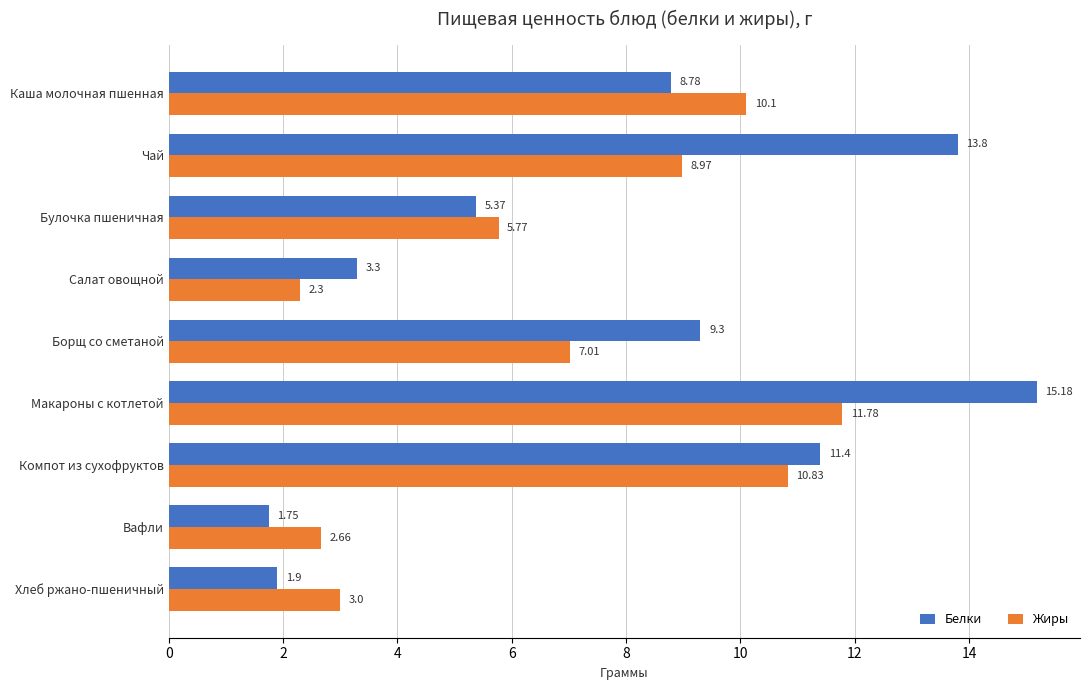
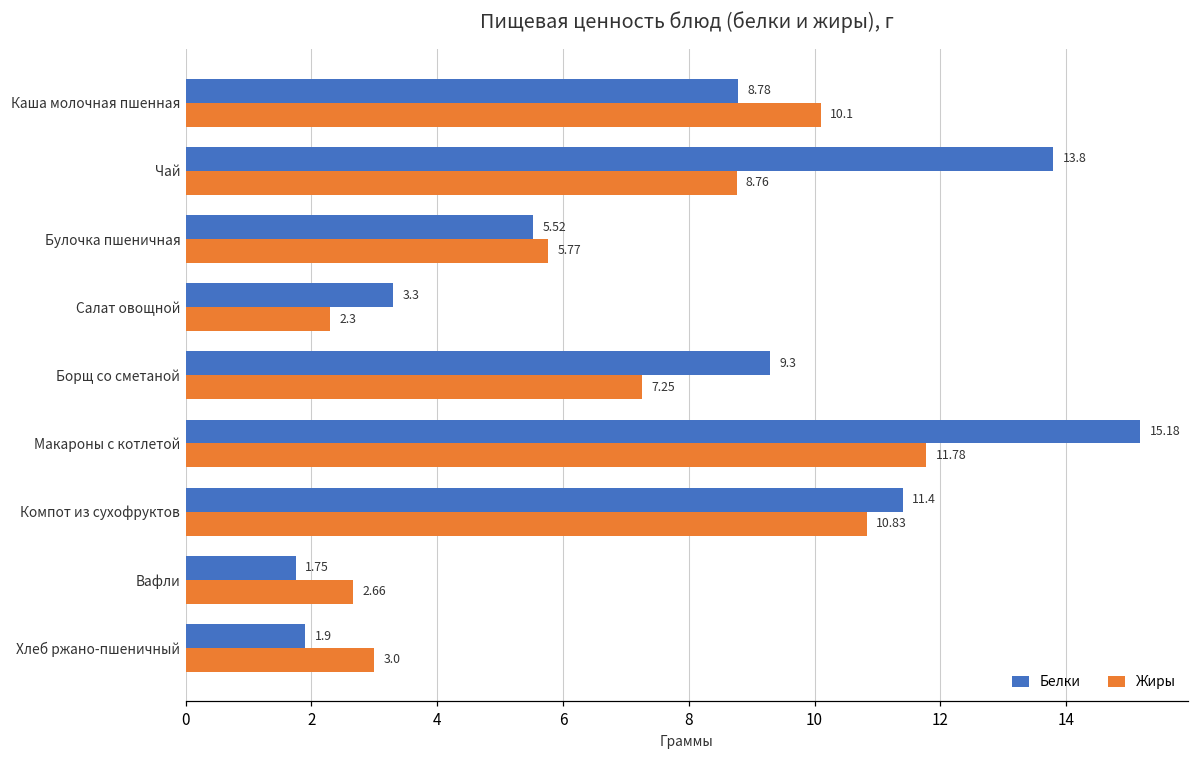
  {
    "Белки": {
      "Каша молочная пшенная": 8.78,
      "Чай": 13.8,
-     "Булочка пшеничная": 5.37,
+     "Булочка пшеничная": 5.52,
      "Салат овощной": 3.3,
      "Борщ со сметаной": 9.3,
      "Макароны с котлетой": 15.18,
      "Компот из сухофруктов": 11.4,
      "Вафли": 1.75,
      "Хлеб ржано-пшеничный": 1.9
    },
    "Жиры": {
      "Каша молочная пшенная": 10.1,
-     "Чай": 8.97,
+     "Чай": 8.76,
      "Булочка пшеничная": 5.77,
      "Салат овощной": 2.3,
-     "Борщ со сметаной": 7.01,
+     "Борщ со сметаной": 7.25,
      "Макароны с котлетой": 11.78,
      "Компот из сухофруктов": 10.83,
      "Вафли": 2.66,
      "Хлеб ржано-пшеничный": 3.0
    }
  }
